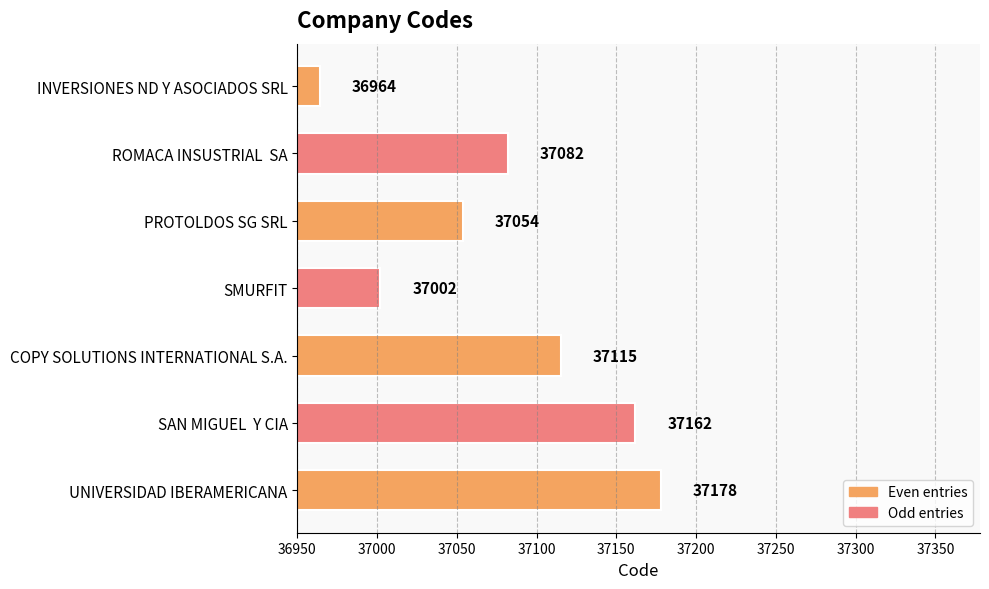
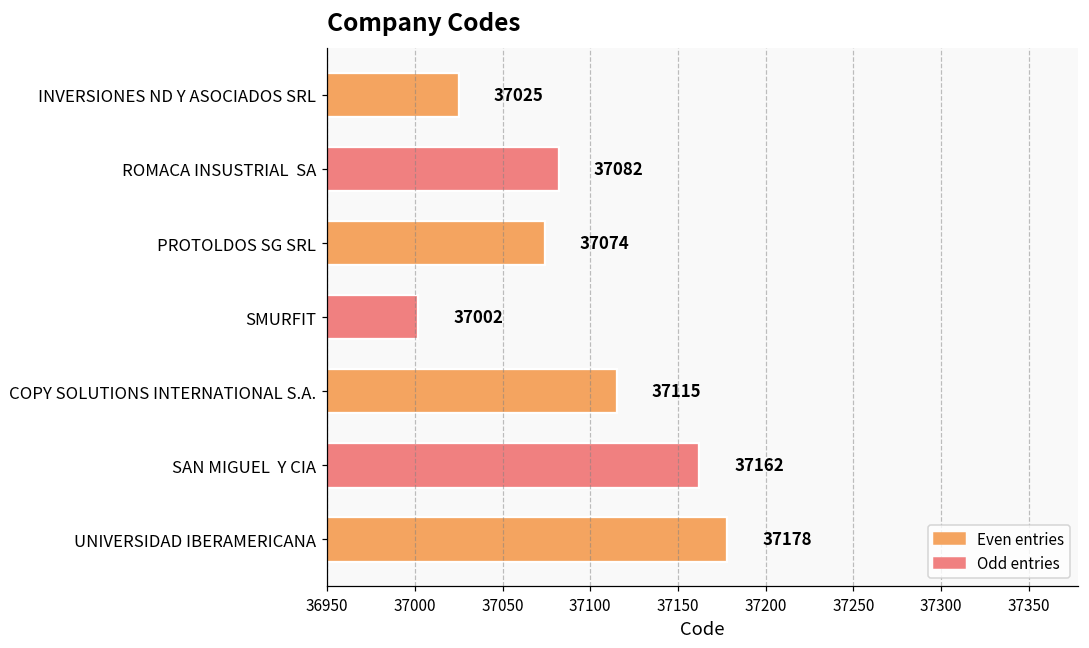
  {
-   "INVERSIONES ND Y ASOCIADOS SRL": 36964,
-   "PROTOLDOS SG SRL": 37054
+   "INVERSIONES ND Y ASOCIADOS SRL": 37025,
+   "PROTOLDOS SG SRL": 37074
  }
